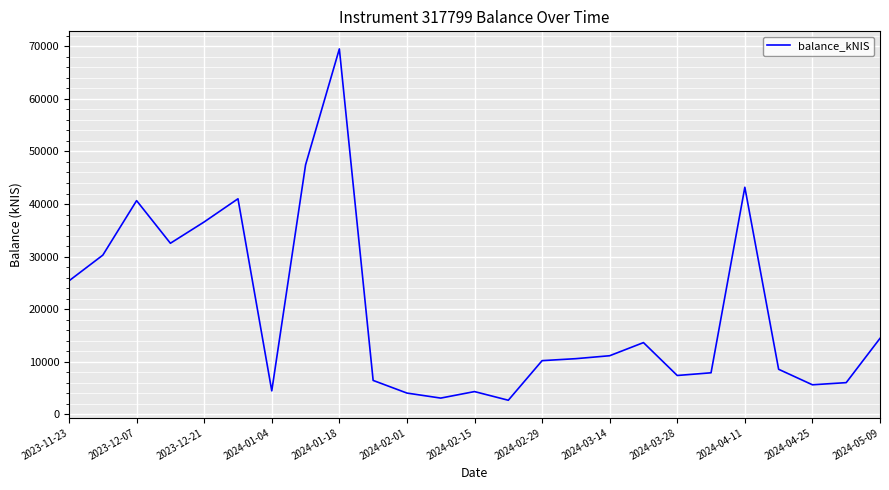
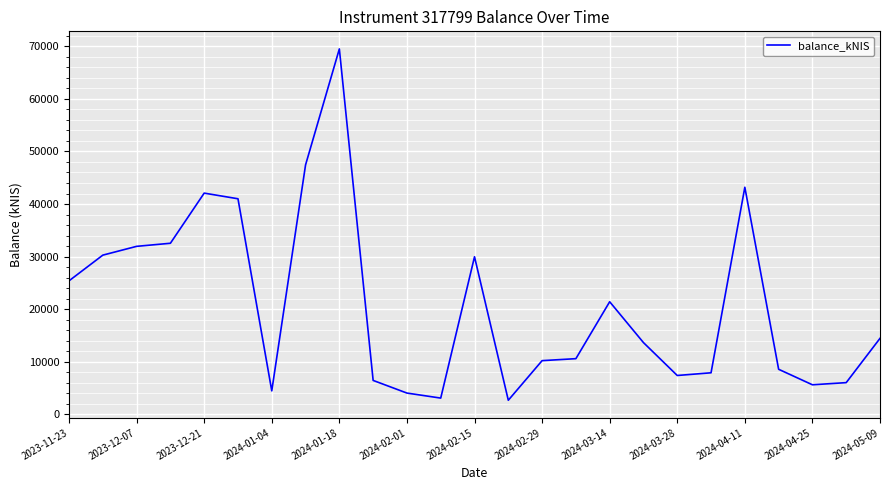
  {
    "2023-11-23": 25000,
-   "2023-12-07": 41000,
-   "2023-12-21": 37000,
+   "2023-12-07": 32000,
+   "2023-12-21": 42000,
    "2024-01-04": 4000,
    "2024-01-18": 70000,
    "2024-02-01": 4000,
-   "2024-02-15": 4000,
+   "2024-02-15": 30000,
    "2024-02-29": 10000,
-   "2024-03-14": 11000,
+   "2024-03-14": 21000,
    "2024-03-28": 7000,
    "2024-04-11": 43000,
    "2024-04-25": 6000,
    "2024-05-09": 14000
  }
